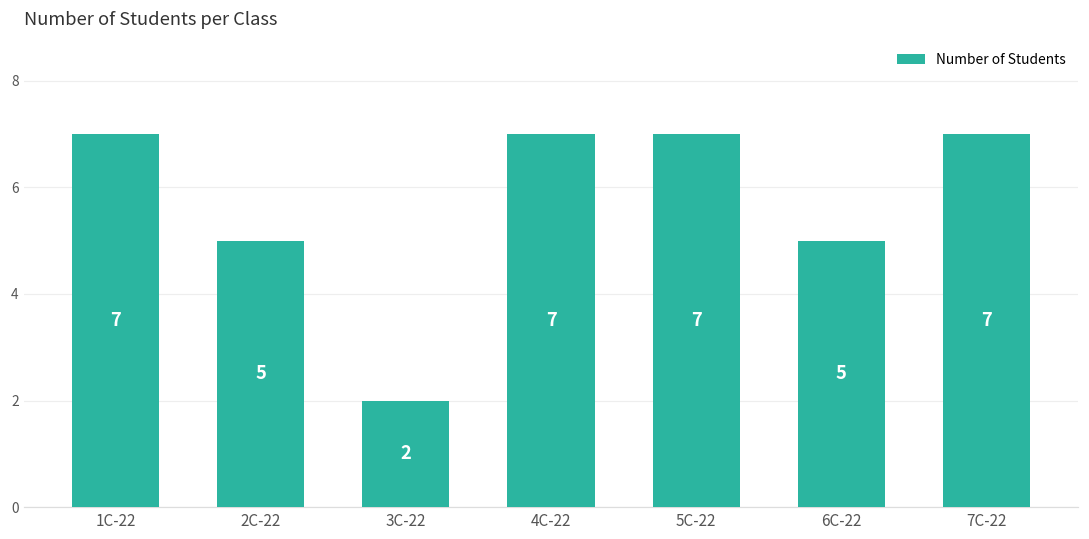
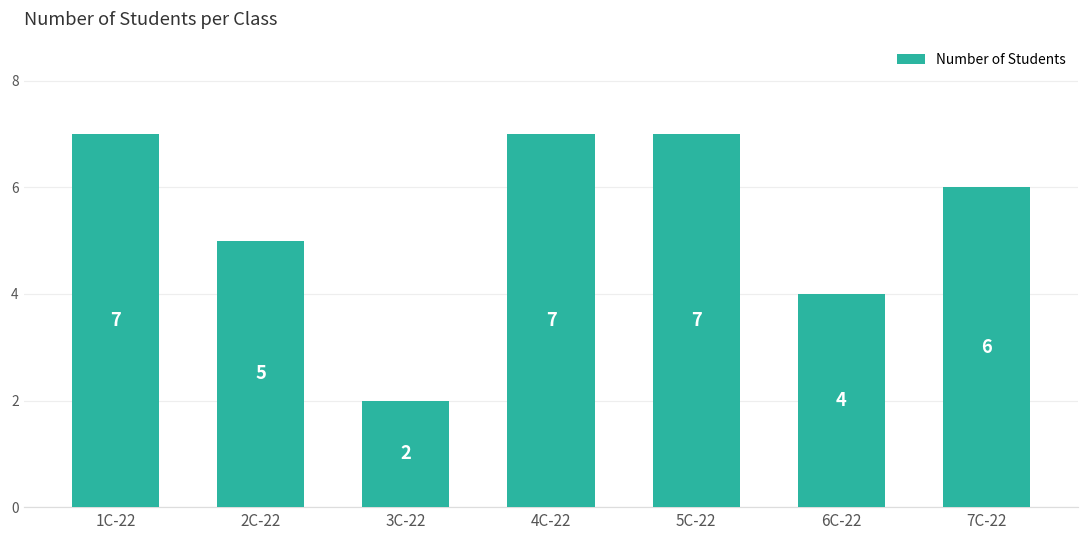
  {
    "1C-22": 7,
    "2C-22": 5,
    "3C-22": 2,
    "4C-22": 7,
    "5C-22": 7,
-   "6C-22": 5,
-   "7C-22": 7
+   "6C-22": 4,
+   "7C-22": 6
  }
